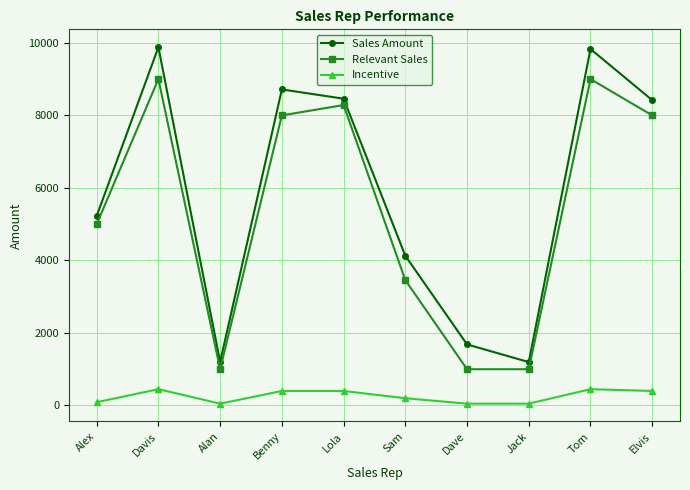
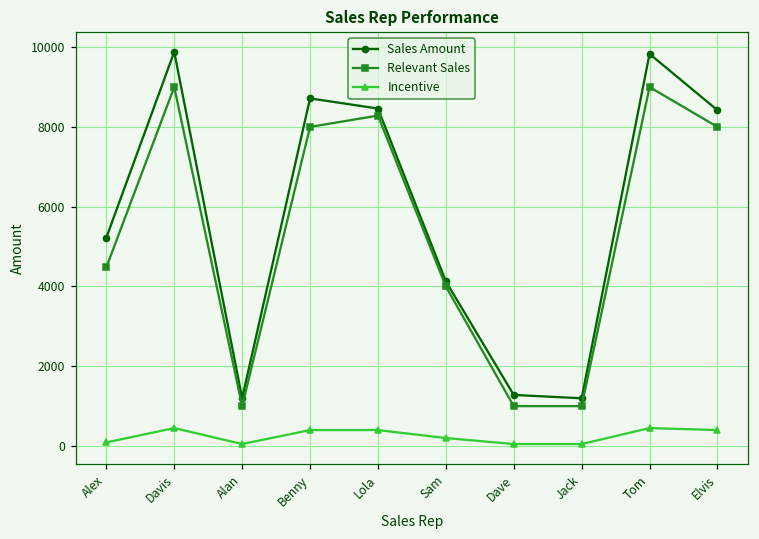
  {
    "Sales Amount": {
      "Alex": 5200,
      "Davis": 9900,
      "Alan": 1200,
      "Benny": 8700,
      "Lola": 8500,
      "Sam": 4100,
-     "Dave": 1700,
+     "Dave": 1300,
      "Jack": 1200,
      "Tom": 9800,
      "Elvis": 8400
    },
    "Relevant Sales": {
-     "Alex": 5000,
+     "Alex": 4500,
      "Davis": 9000,
      "Alan": 1000,
      "Benny": 8000,
      "Lola": 8300,
-     "Sam": 3500,
+     "Sam": 4000,
      "Dave": 1000,
      "Jack": 1000,
      "Tom": 9000,
      "Elvis": 8000
    },
    "Incentive": {
      "Alex": 100,
      "Davis": 500,
      "Alan": 100,
      "Benny": 400,
      "Lola": 400,
      "Sam": 200,
      "Dave": 100,
      "Jack": 100,
      "Tom": 500,
      "Elvis": 400
    }
  }
